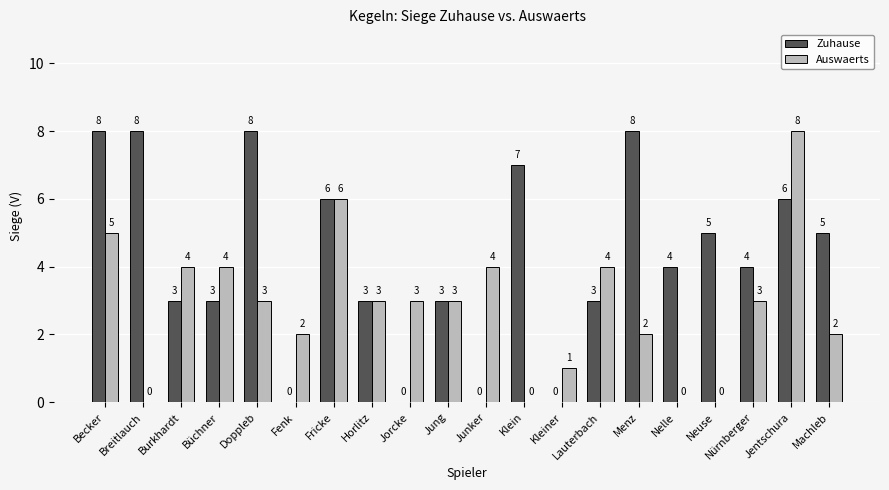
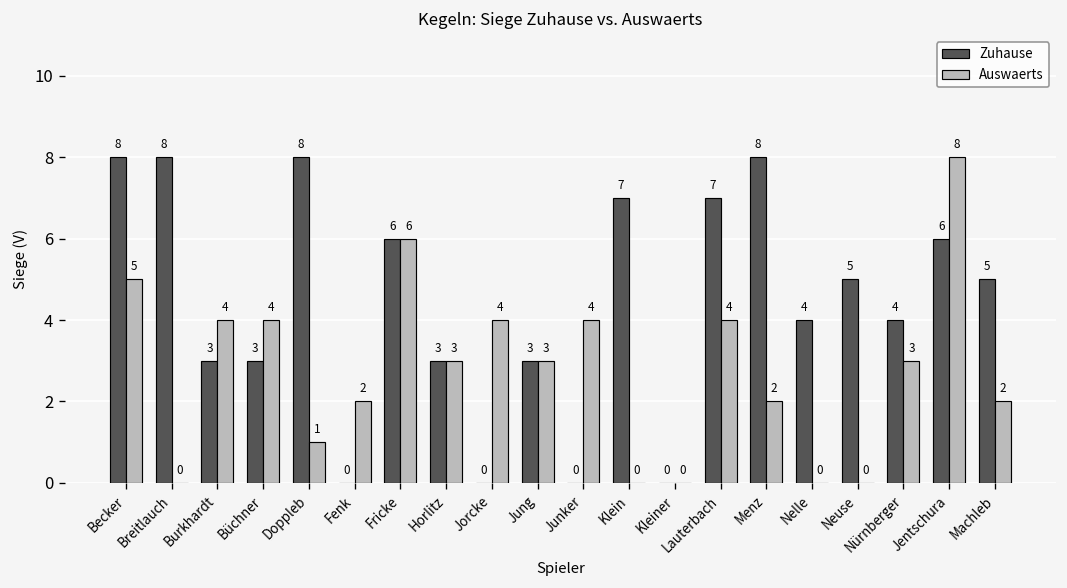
  {
    "Zuhause": {
      "Becker": 8,
      "Breitlauch": 8,
      "Burkhardt": 3,
      "Büchner": 3,
      "Doppleb": 8,
      "Fenk": 0,
      "Fricke": 6,
      "Horlitz": 3,
      "Jorcke": 0,
      "Jung": 3,
      "Junker": 0,
      "Klein": 7,
      "Kleiner": 0,
-     "Lauterbach": 3,
+     "Lauterbach": 7,
      "Menz": 8,
      "Nelle": 4,
      "Neuse": 5,
      "Nürnberger": 4,
      "Jentschura": 6,
      "Machleb": 5
    },
    "Auswaerts": {
      "Becker": 5,
      "Breitlauch": 0,
      "Burkhardt": 4,
      "Büchner": 4,
-     "Doppleb": 3,
+     "Doppleb": 1,
      "Fenk": 2,
      "Fricke": 6,
      "Horlitz": 3,
-     "Jorcke": 3,
+     "Jorcke": 4,
      "Jung": 3,
      "Junker": 4,
      "Klein": 0,
-     "Kleiner": 1,
+     "Kleiner": 0,
      "Lauterbach": 4,
      "Menz": 2,
      "Nelle": 0,
      "Neuse": 0,
      "Nürnberger": 3,
      "Jentschura": 8,
      "Machleb": 2
    }
  }
